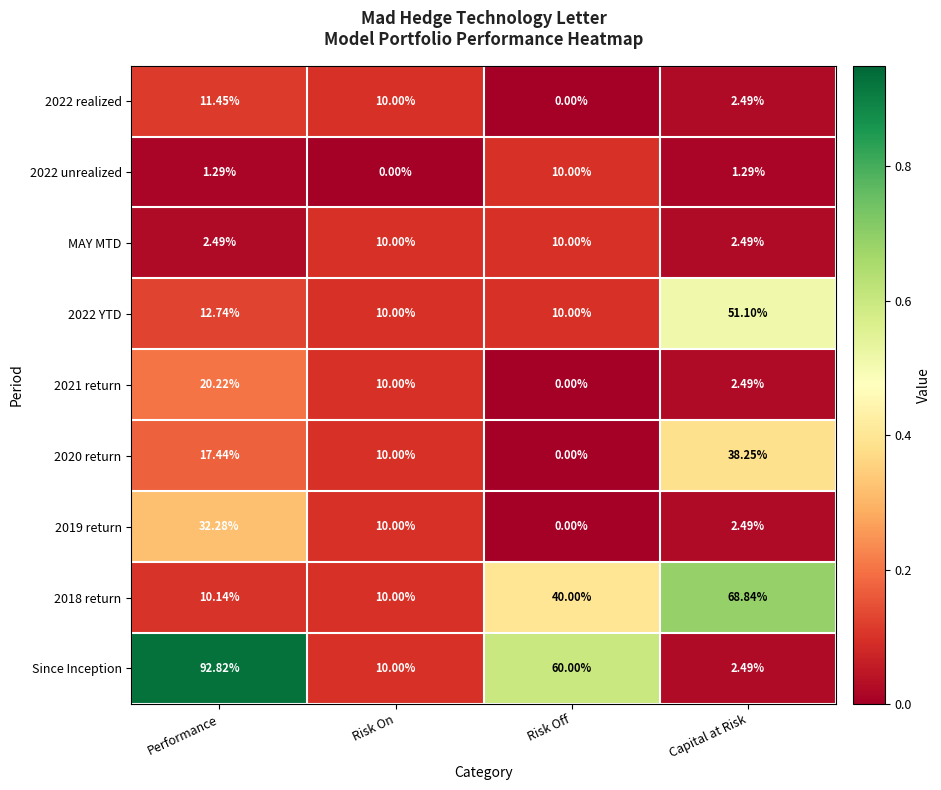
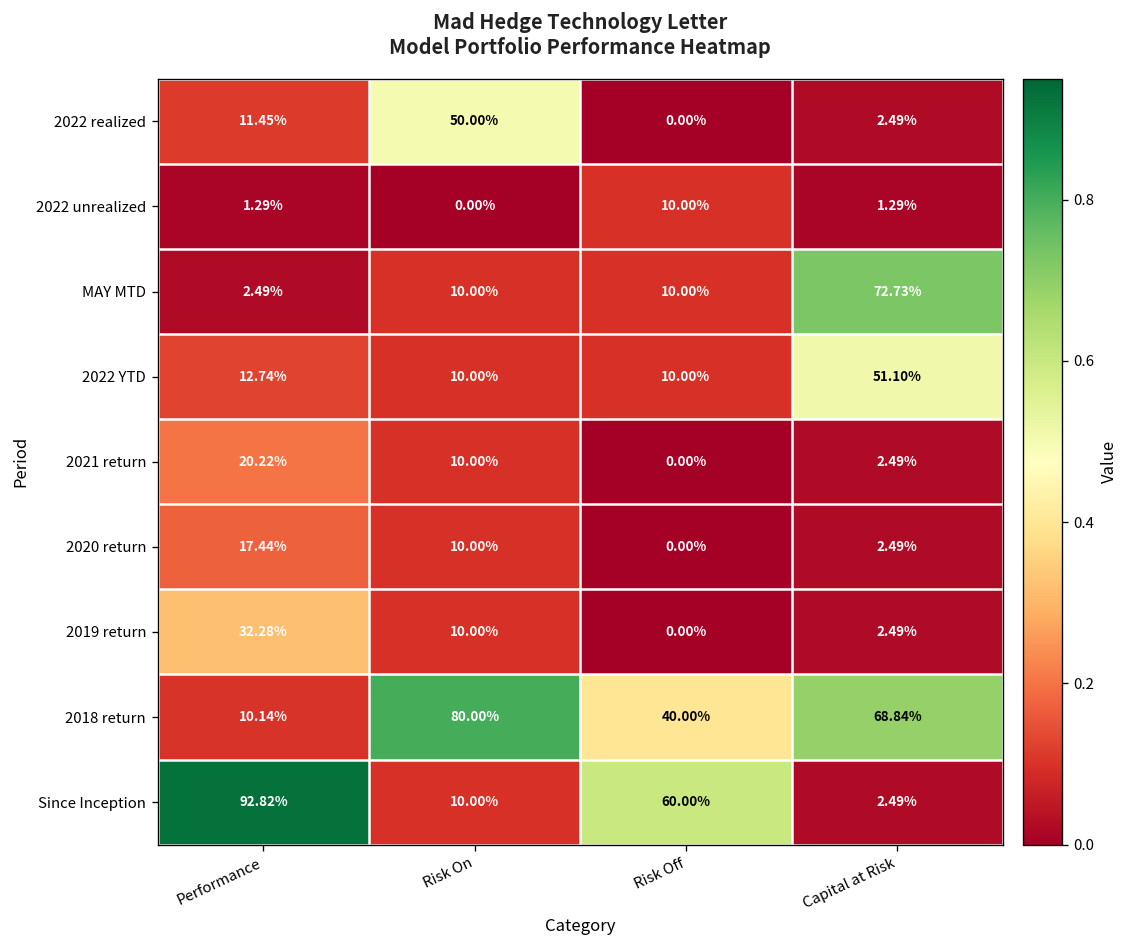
  {
    "2022 realized": {
      "Performance": "11.45%",
-     "Risk On": "10.00%",
+     "Risk On": "50.00%",
      "Risk Off": "0.00%",
      "Capital at Risk": "2.49%"
    },
    "2022 unrealized": {
      "Performance": "1.29%",
      "Risk On": "0.00%",
      "Risk Off": "10.00%",
      "Capital at Risk": "1.29%"
    },
    "MAY MTD": {
      "Performance": "2.49%",
      "Risk On": "10.00%",
      "Risk Off": "10.00%",
-     "Capital at Risk": "2.49%"
+     "Capital at Risk": "72.73%"
    },
    "2022 YTD": {
      "Performance": "12.74%",
      "Risk On": "10.00%",
      "Risk Off": "10.00%",
      "Capital at Risk": "51.10%"
    },
    "2021 return": {
      "Performance": "20.22%",
      "Risk On": "10.00%",
      "Risk Off": "0.00%",
      "Capital at Risk": "2.49%"
    },
    "2020 return": {
      "Performance": "17.44%",
      "Risk On": "10.00%",
      "Risk Off": "0.00%",
-     "Capital at Risk": "38.25%"
+     "Capital at Risk": "2.49%"
    },
    "2019 return": {
      "Performance": "32.28%",
      "Risk On": "10.00%",
      "Risk Off": "0.00%",
      "Capital at Risk": "2.49%"
    },
    "2018 return": {
      "Performance": "10.14%",
-     "Risk On": "10.00%",
+     "Risk On": "80.00%",
      "Risk Off": "40.00%",
      "Capital at Risk": "68.84%"
    },
    "Since Inception": {
      "Performance": "92.82%",
      "Risk On": "10.00%",
      "Risk Off": "60.00%",
      "Capital at Risk": "2.49%"
    }
  }
